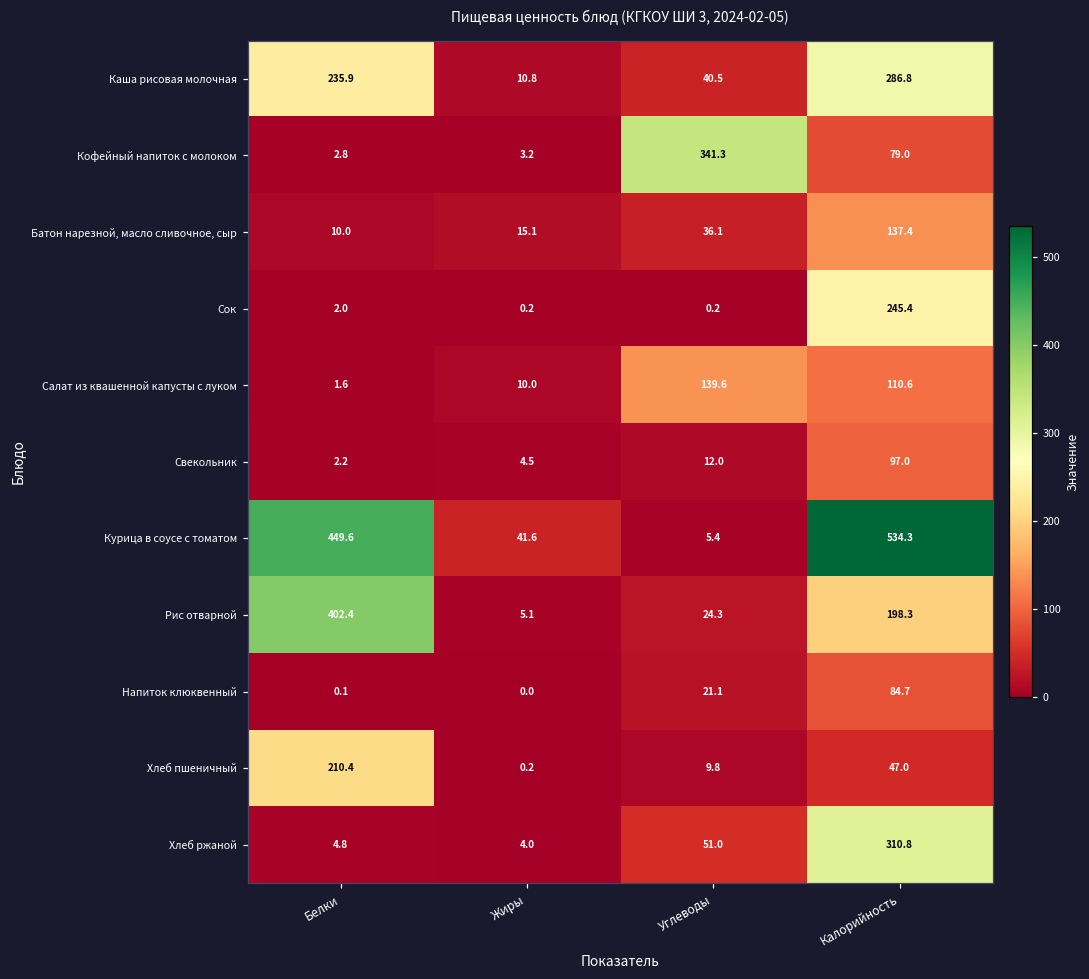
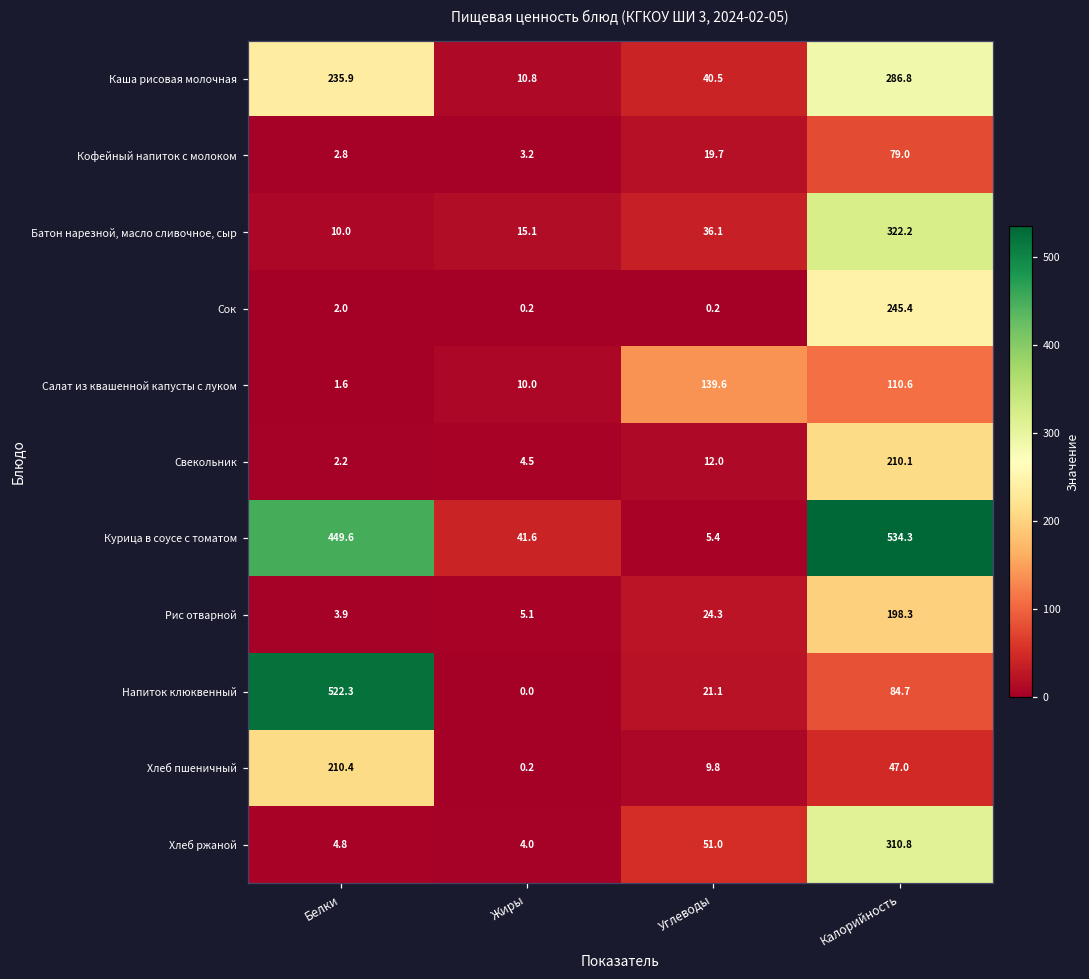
  {
    "Каша рисовая молочная": {
      "Белки": 235.9,
      "Жиры": 10.8,
      "Углеводы": 40.5,
      "Калорийность": 286.8
    },
    "Кофейный напиток с молоком": {
      "Белки": 2.8,
      "Жиры": 3.2,
-     "Углеводы": 341.3,
+     "Углеводы": 19.7,
      "Калорийность": 79.0
    },
    "Батон нарезной, масло сливочное, сыр": {
      "Белки": 10.0,
      "Жиры": 15.1,
      "Углеводы": 36.1,
-     "Калорийность": 137.4
+     "Калорийность": 322.2
    },
    "Сок": {
      "Белки": 2.0,
      "Жиры": 0.2,
      "Углеводы": 0.2,
      "Калорийность": 245.4
    },
    "Салат из квашенной капусты с луком": {
      "Белки": 1.6,
      "Жиры": 10.0,
      "Углеводы": 139.6,
      "Калорийность": 110.6
    },
    "Свекольник": {
      "Белки": 2.2,
      "Жиры": 4.5,
      "Углеводы": 12.0,
-     "Калорийность": 97.0
+     "Калорийность": 210.1
    },
    "Курица в соусе с томатом": {
      "Белки": 449.6,
      "Жиры": 41.6,
      "Углеводы": 5.4,
      "Калорийность": 534.3
    },
    "Рис отварной": {
-     "Белки": 402.4,
+     "Белки": 3.9,
      "Жиры": 5.1,
      "Углеводы": 24.3,
      "Калорийность": 198.3
    },
    "Напиток клюквенный": {
-     "Белки": 0.1,
+     "Белки": 522.3,
      "Жиры": 0.0,
      "Углеводы": 21.1,
      "Калорийность": 84.7
    },
    "Хлеб пшеничный": {
      "Белки": 210.4,
      "Жиры": 0.2,
      "Углеводы": 9.8,
      "Калорийность": 47.0
    },
    "Хлеб ржаной": {
      "Белки": 4.8,
      "Жиры": 4.0,
      "Углеводы": 51.0,
      "Калорийность": 310.8
    }
  }
